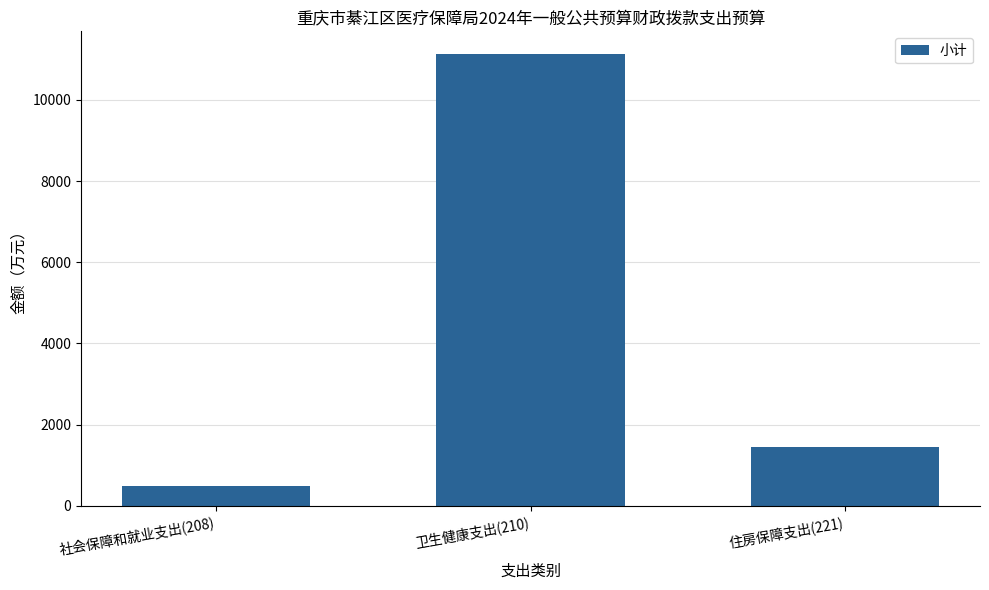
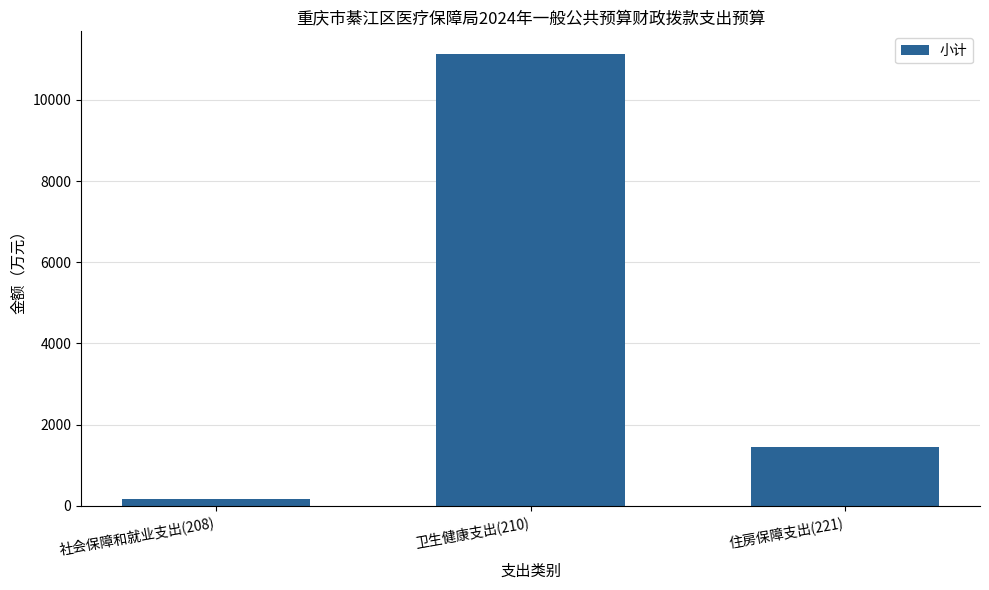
  {
-   "社会保障和就业支出(208)": 500,
+   "社会保障和就业支出(208)": 200,
    "卫生健康支出(210)": 11100,
    "住房保障支出(221)": 1400
  }
